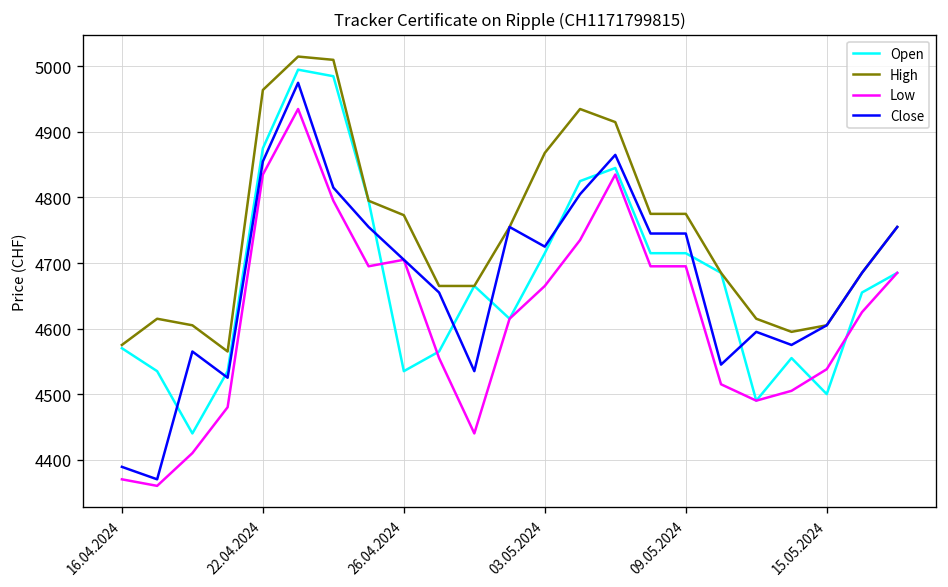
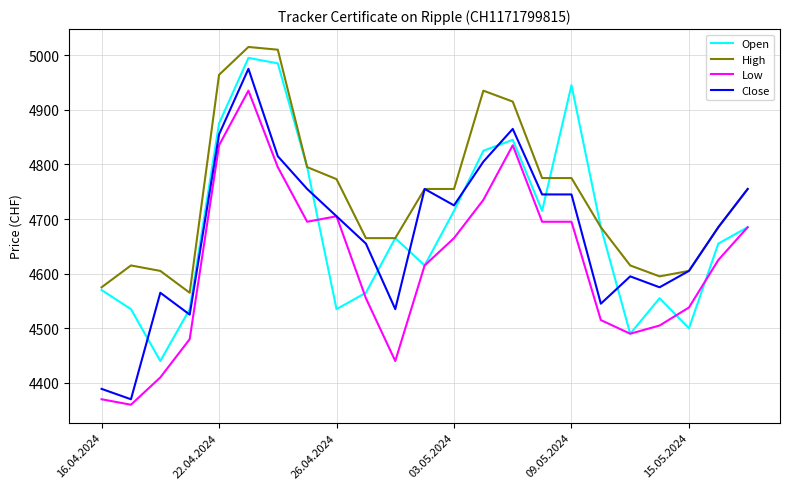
  {
    "Open": {
      "16.04.2024": 4570,
      "22.04.2024": 4880,
      "26.04.2024": 4540,
      "03.05.2024": 4720,
-     "09.05.2024": 4720,
+     "09.05.2024": 4950,
      "15.05.2024": 4500
    },
    "High": {
      "16.04.2024": 4580,
      "22.04.2024": 4960,
      "26.04.2024": 4770,
-     "03.05.2024": 4870,
+     "03.05.2024": 4760,
      "09.05.2024": 4780
    },
    "Low": {
      "16.04.2024": 4370,
      "22.04.2024": 4840,
      "03.05.2024": 4670,
      "09.05.2024": 4700,
      "15.05.2024": 4540
    },
    "Close": {
      "16.04.2024": 4390,
      "22.04.2024": 4860,
      "03.05.2024": 4730,
      "09.05.2024": 4750
    }
  }
